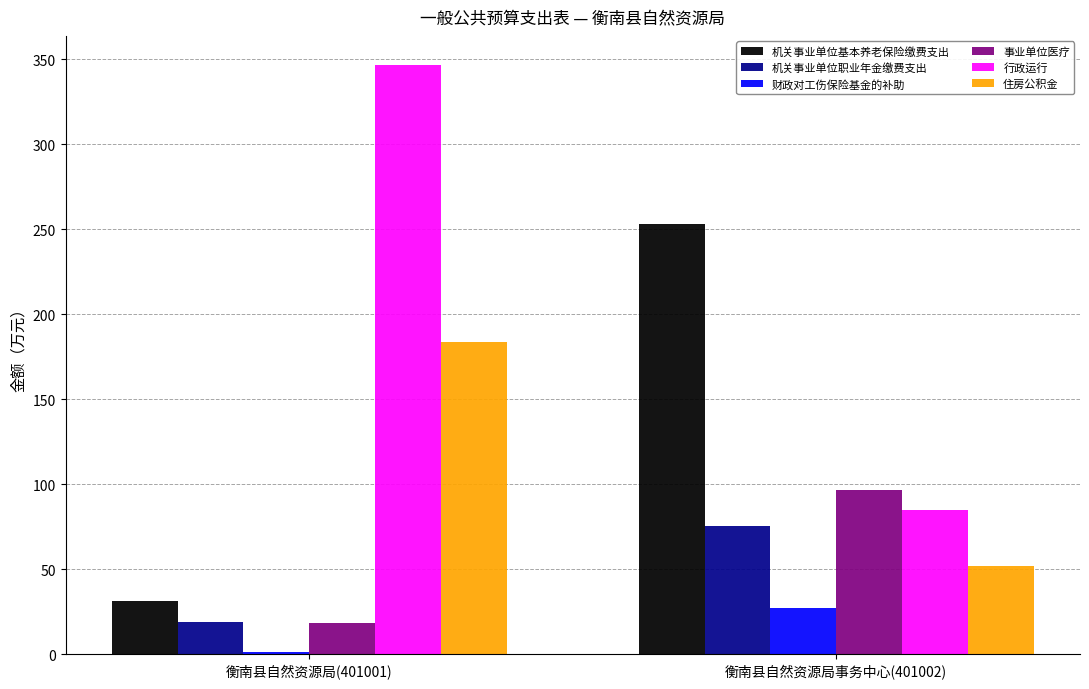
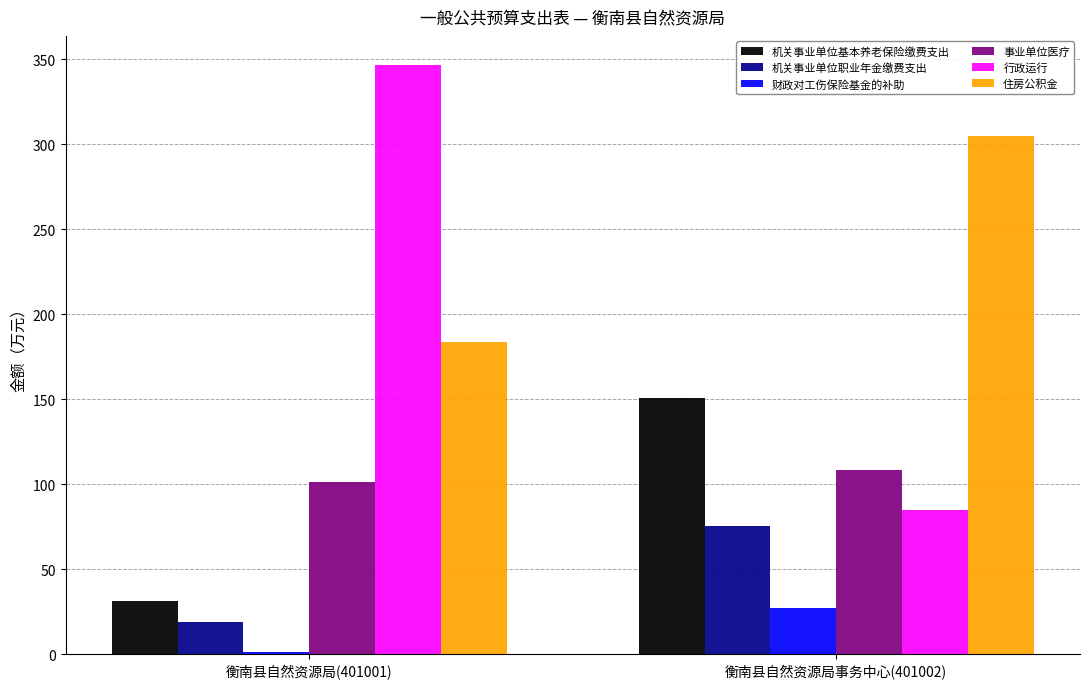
  {
    "机关事业单位基本养老保险缴费支出": {
      "衡南县自然资源局(401001)": 32,
-     "衡南县自然资源局事务中心(401002)": 253
+     "衡南县自然资源局事务中心(401002)": 151
    },
    "机关事业单位职业年金缴费支出": {
      "衡南县自然资源局(401001)": 19,
      "衡南县自然资源局事务中心(401002)": 75
    },
    "财政对工伤保险基金的补助": {
      "衡南县自然资源局事务中心(401002)": 27
    },
    "事业单位医疗": {
-     "衡南县自然资源局(401001)": 18,
-     "衡南县自然资源局事务中心(401002)": 96
+     "衡南县自然资源局(401001)": 101,
+     "衡南县自然资源局事务中心(401002)": 108
    },
    "行政运行": {
      "衡南县自然资源局(401001)": 346,
      "衡南县自然资源局事务中心(401002)": 85
    },
    "住房公积金": {
      "衡南县自然资源局(401001)": 184,
-     "衡南县自然资源局事务中心(401002)": 52
+     "衡南县自然资源局事务中心(401002)": 305
    }
  }
